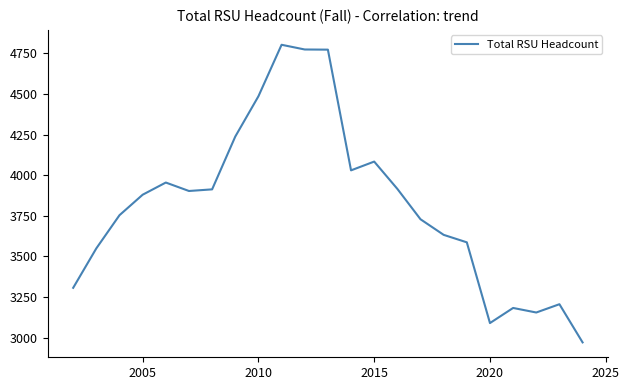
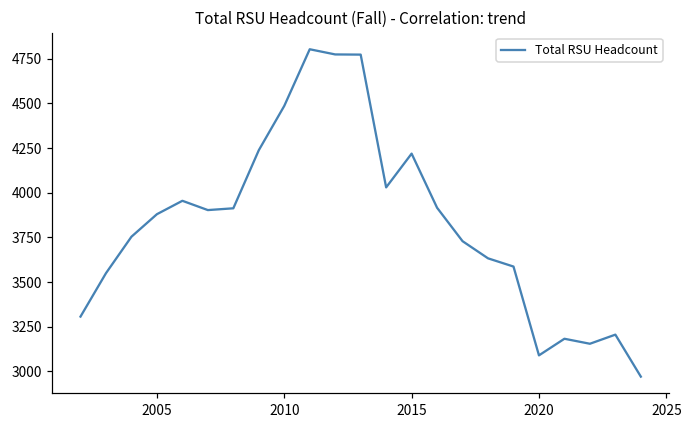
  {
    "2005": 3880,
    "2010": 4490,
-   "2015": 4080,
+   "2015": 4220,
    "2020": 3090
  }
